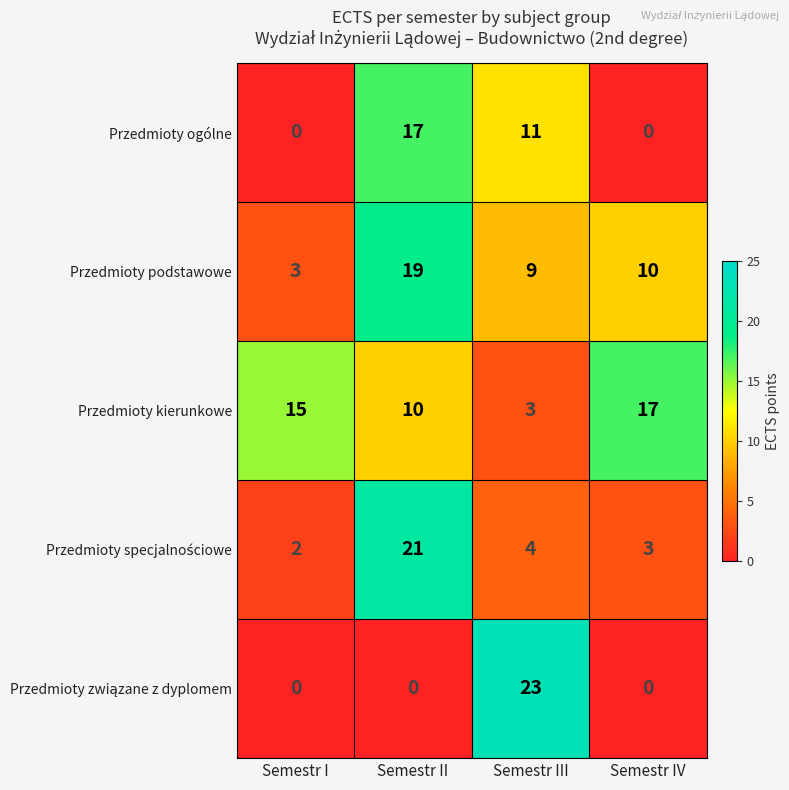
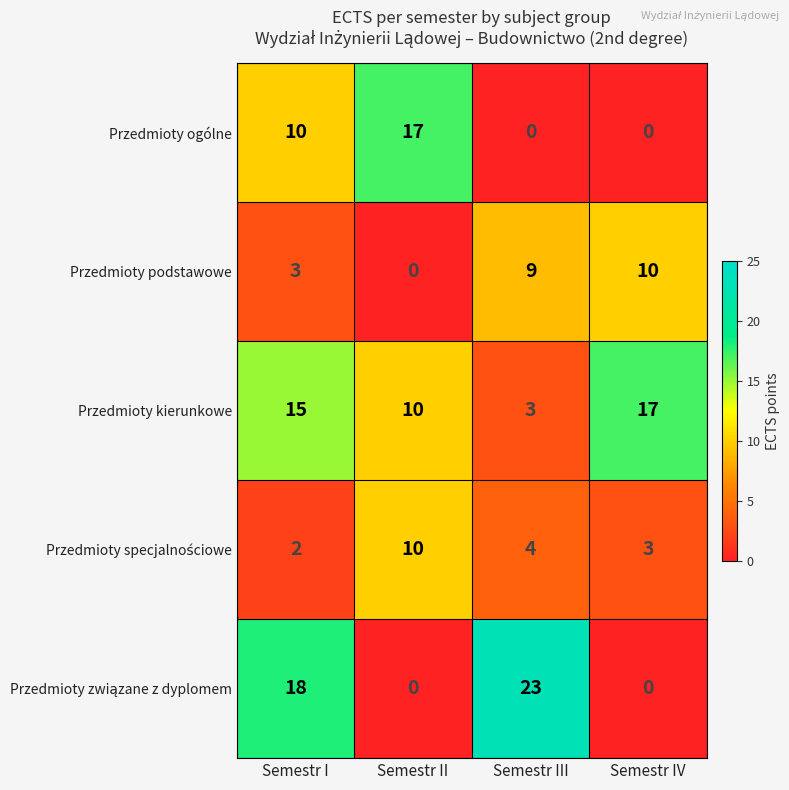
  {
    "Przedmioty ogólne": {
-     "Semestr I": 0,
+     "Semestr I": 10,
      "Semestr II": 17,
-     "Semestr III": 11,
+     "Semestr III": 0,
      "Semestr IV": 0
    },
    "Przedmioty podstawowe": {
      "Semestr I": 3,
-     "Semestr II": 19,
+     "Semestr II": 0,
      "Semestr III": 9,
      "Semestr IV": 10
    },
    "Przedmioty kierunkowe": {
      "Semestr I": 15,
      "Semestr II": 10,
      "Semestr III": 3,
      "Semestr IV": 17
    },
    "Przedmioty specjalnościowe": {
      "Semestr I": 2,
-     "Semestr II": 21,
+     "Semestr II": 10,
      "Semestr III": 4,
      "Semestr IV": 3
    },
    "Przedmioty związane z dyplomem": {
-     "Semestr I": 0,
+     "Semestr I": 18,
      "Semestr II": 0,
      "Semestr III": 23,
      "Semestr IV": 0
    }
  }
